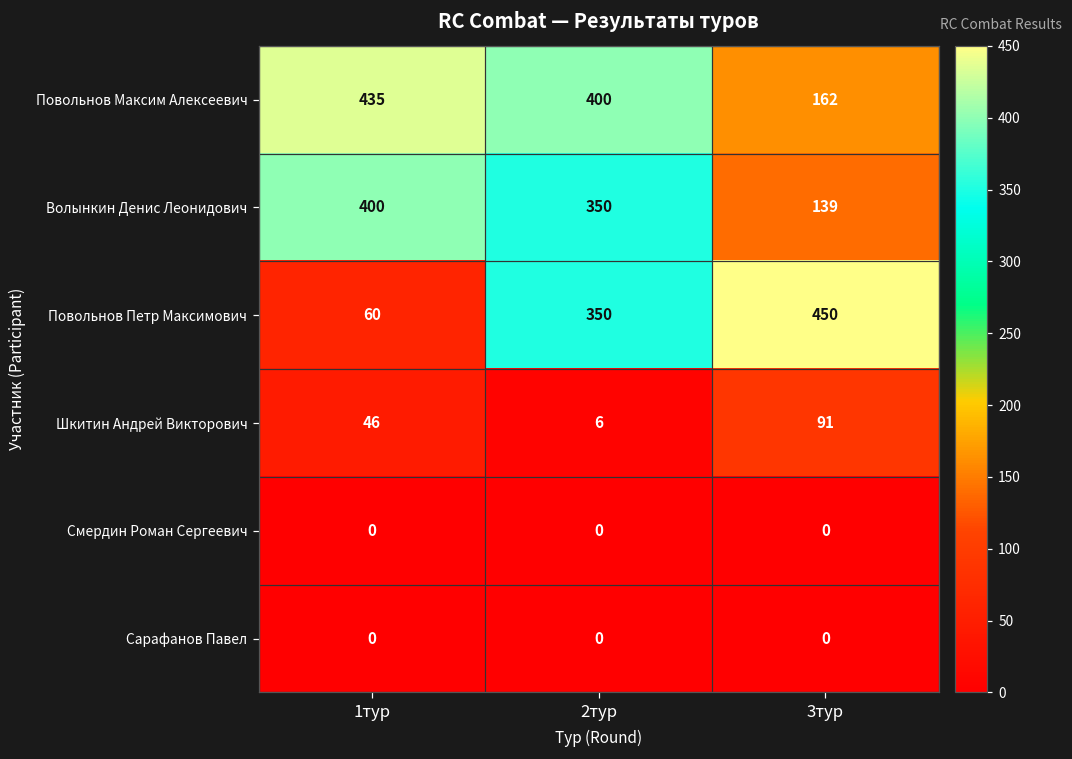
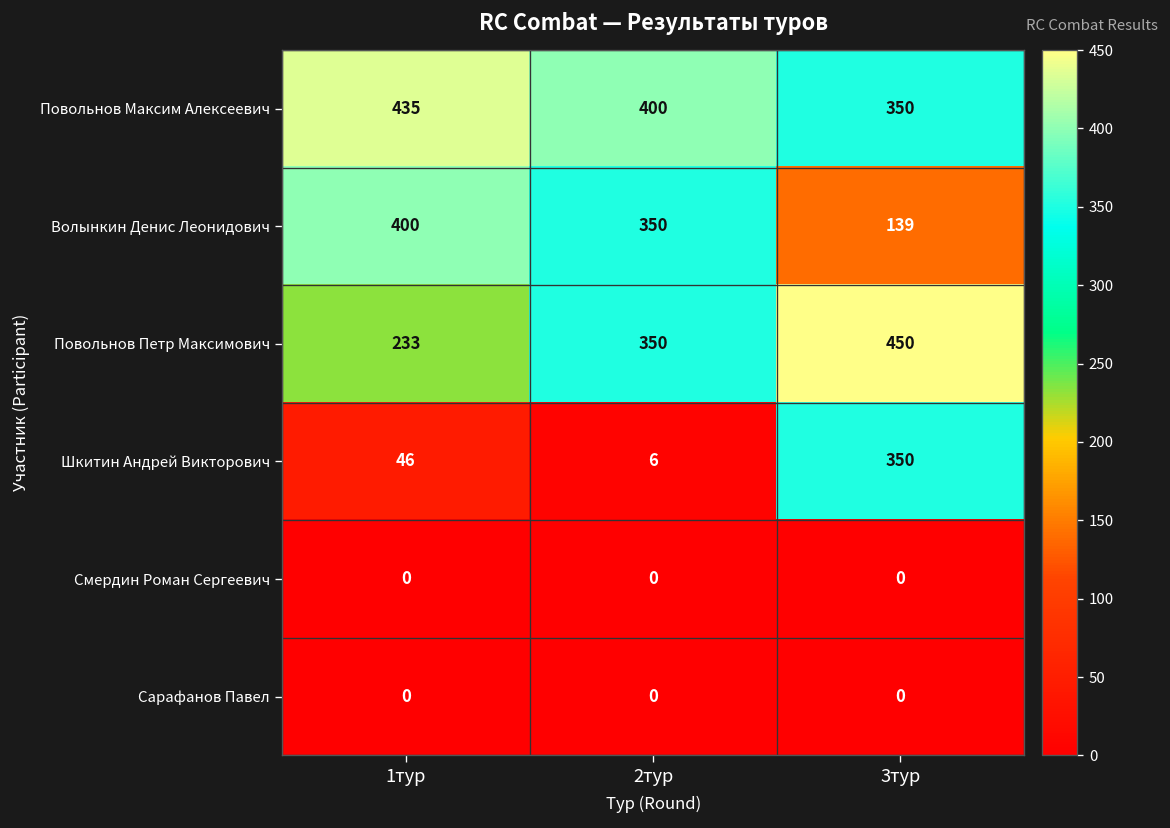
  {
    "Повольнов Максим Алексеевич": {
      "1тур": 435,
      "2тур": 400,
-     "3тур": 162
+     "3тур": 350
    },
    "Волынкин Денис Леонидович": {
      "1тур": 400,
      "2тур": 350,
      "3тур": 139
    },
    "Повольнов Петр Максимович": {
-     "1тур": 60,
+     "1тур": 233,
      "2тур": 350,
      "3тур": 450
    },
    "Шкитин Андрей Викторович": {
      "1тур": 46,
      "2тур": 6,
-     "3тур": 91
+     "3тур": 350
    },
    "Смердин Роман Сергеевич": {
      "1тур": 0,
      "2тур": 0,
      "3тур": 0
    },
    "Сарафанов Павел": {
      "1тур": 0,
      "2тур": 0,
      "3тур": 0
    }
  }
